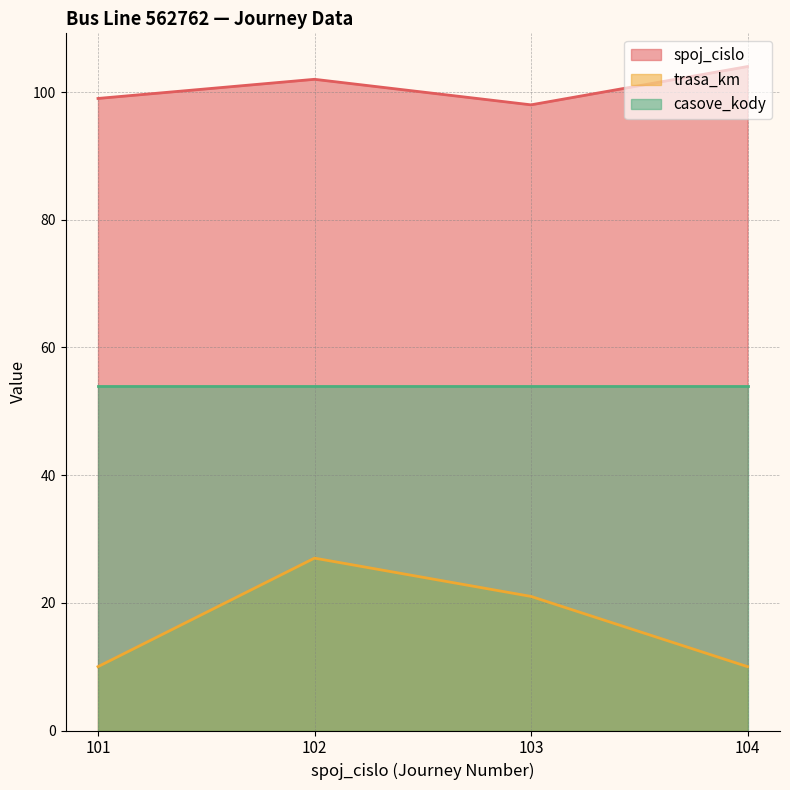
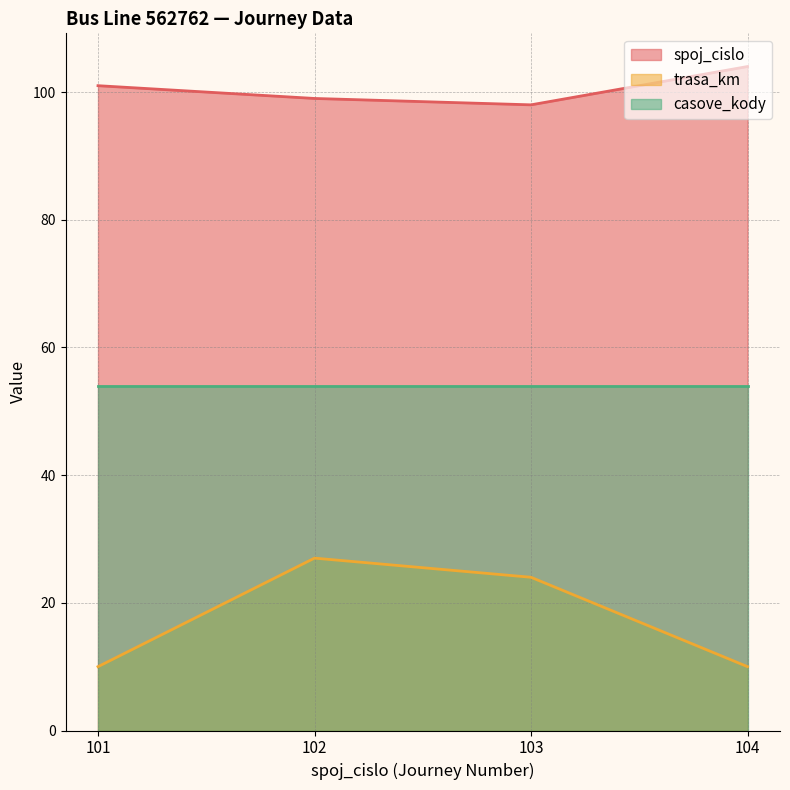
  {
    "spoj_cislo": {
-     "101": 99,
-     "102": 102,
+     "101": 101,
+     "102": 99,
      "103": 98
    },
    "trasa_km": {
      "101": 10,
      "102": 27,
-     "103": 21,
+     "103": 24,
      "104": 10
    },
    "casove_kody": {
      "101": 54,
      "102": 54,
      "103": 54,
      "104": 54
    }
  }
